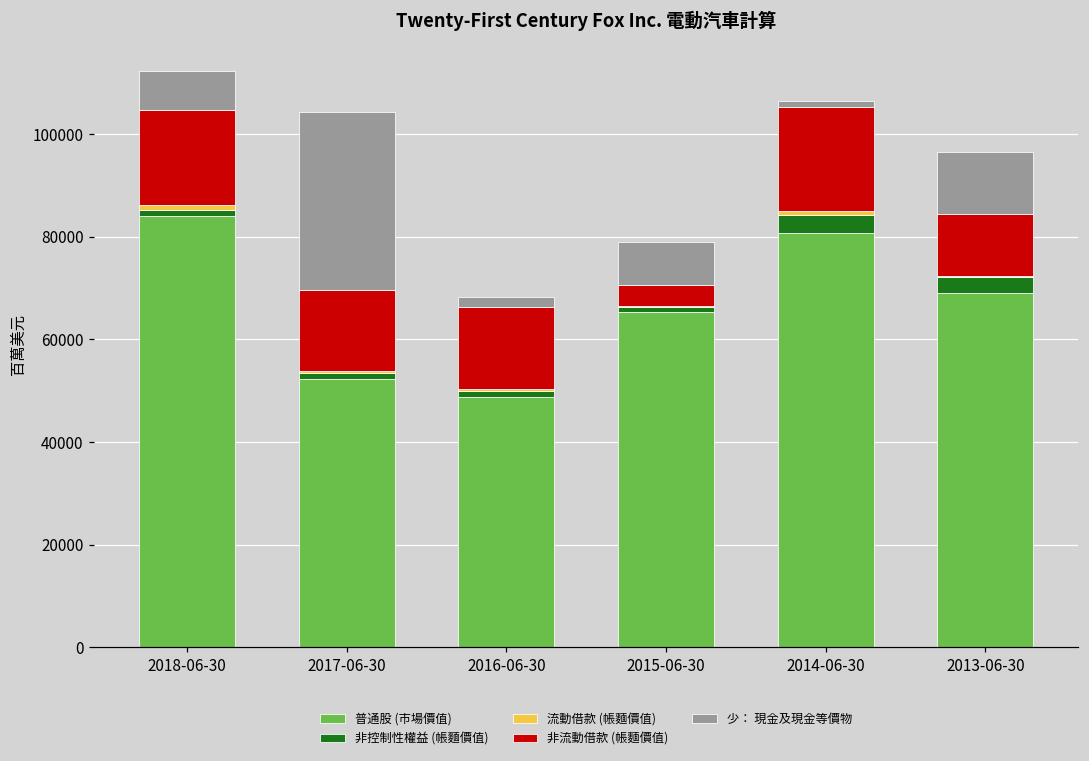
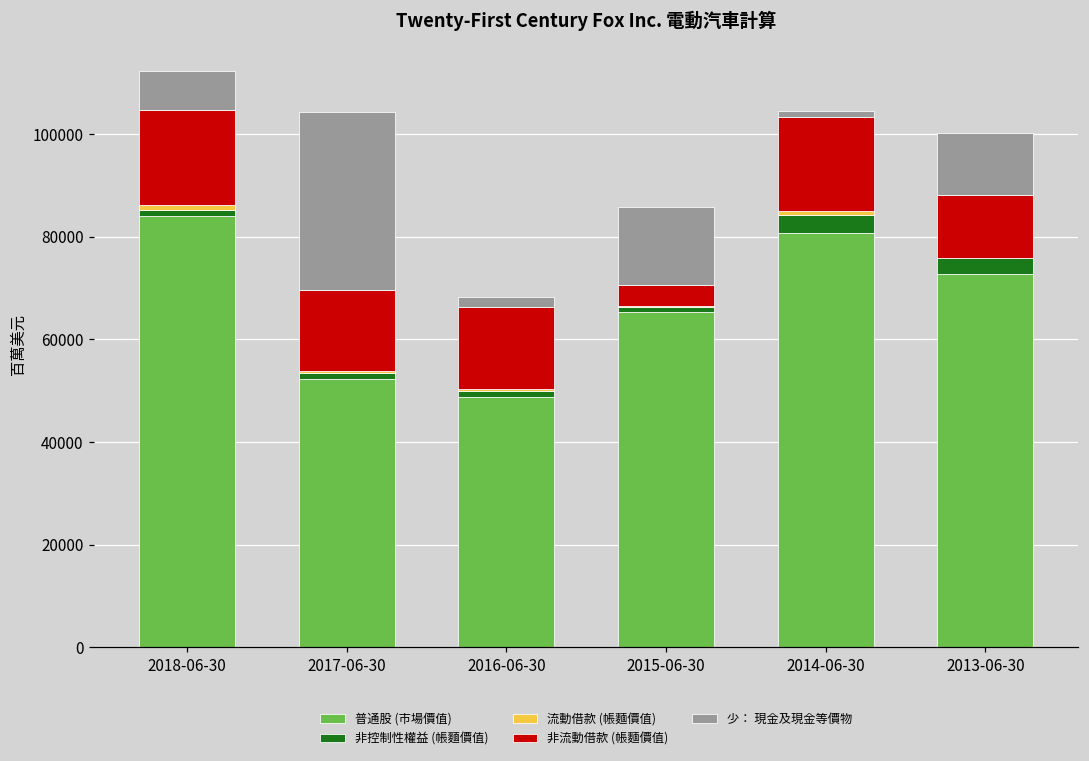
  {
    "普通股 (市場價值)": {
      "2018-06-30": 84000,
      "2017-06-30": 52000,
      "2016-06-30": 49000,
      "2015-06-30": 65000,
      "2014-06-30": 81000,
-     "2013-06-30": 69000
+     "2013-06-30": 73000
    },
    "非控制性權益 (帳麵價值)": {
      "2018-06-30": 1000,
      "2017-06-30": 1000,
      "2016-06-30": 1000,
      "2015-06-30": 1000,
      "2014-06-30": 3000,
      "2013-06-30": 3000
    },
    "流動借款 (帳麵價值)": {
      "2018-06-30": 1000,
      "2014-06-30": 1000
    },
    "非流動借款 (帳麵價值)": {
      "2018-06-30": 18000,
      "2017-06-30": 16000,
      "2016-06-30": 16000,
      "2015-06-30": 4000,
-     "2014-06-30": 20000,
+     "2014-06-30": 18000,
      "2013-06-30": 12000
    },
    "少： 現金及現金等價物": {
      "2018-06-30": 8000,
      "2017-06-30": 35000,
      "2016-06-30": 2000,
-     "2015-06-30": 8000,
+     "2015-06-30": 15000,
      "2014-06-30": 1000,
      "2013-06-30": 12000
    }
  }
